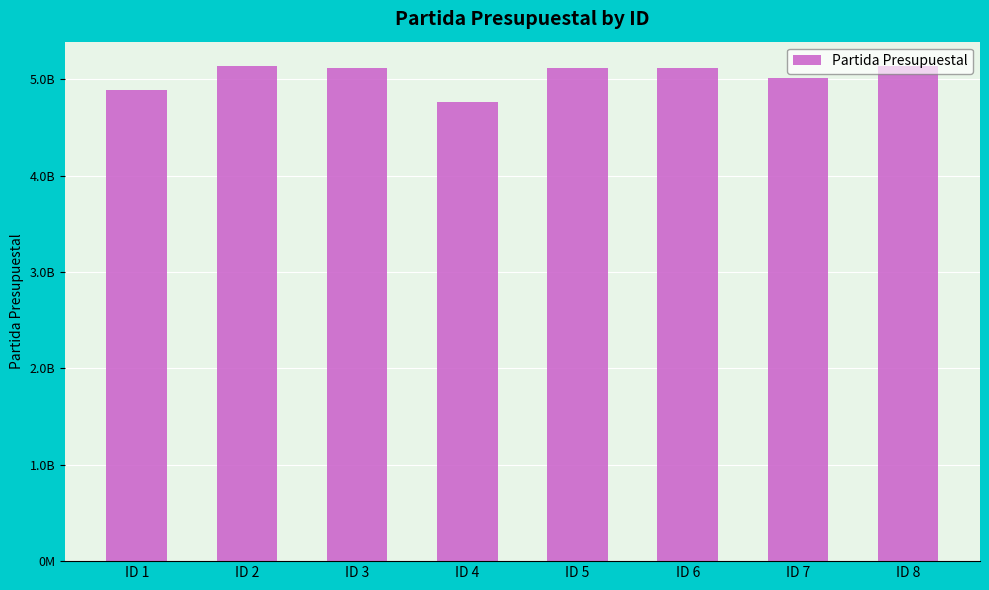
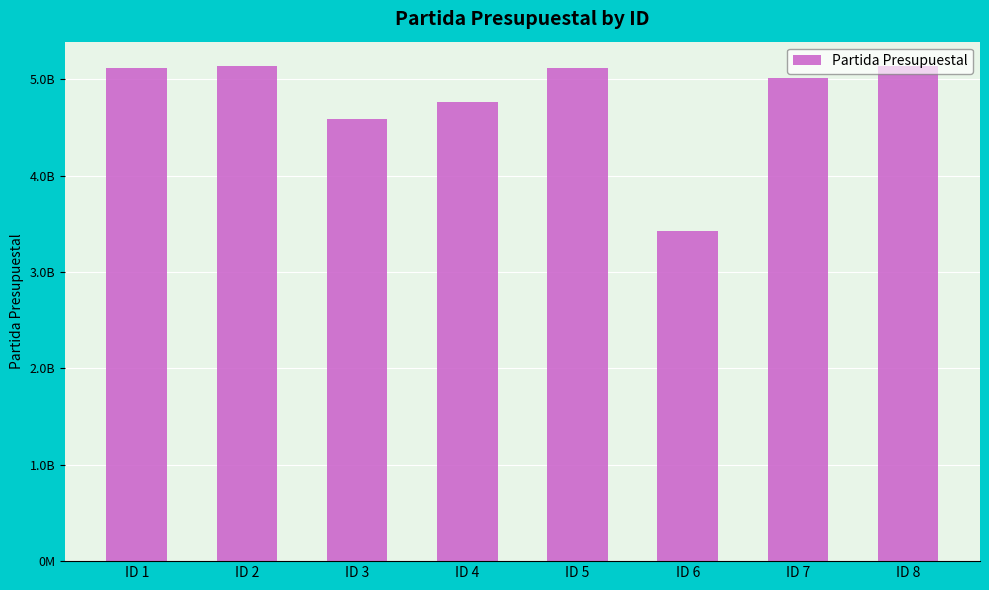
  {
-   "ID 1": 4900000000,
+   "ID 1": 5100000000,
    "ID 2": 5100000000,
-   "ID 3": 5100000000,
+   "ID 3": 4600000000,
    "ID 4": 4800000000,
    "ID 5": 5100000000,
-   "ID 6": 5100000000,
+   "ID 6": 3400000000,
    "ID 7": 5000000000
  }
